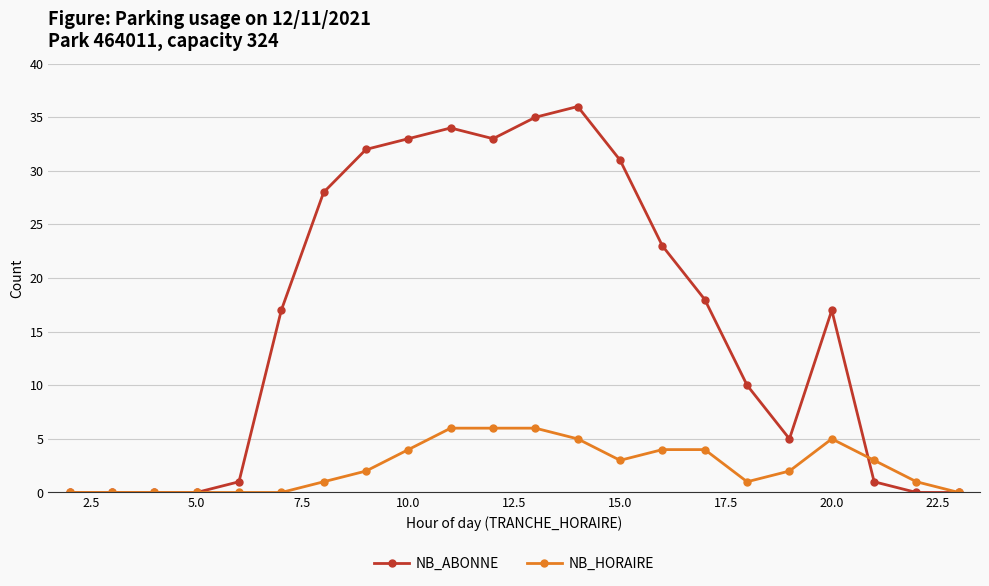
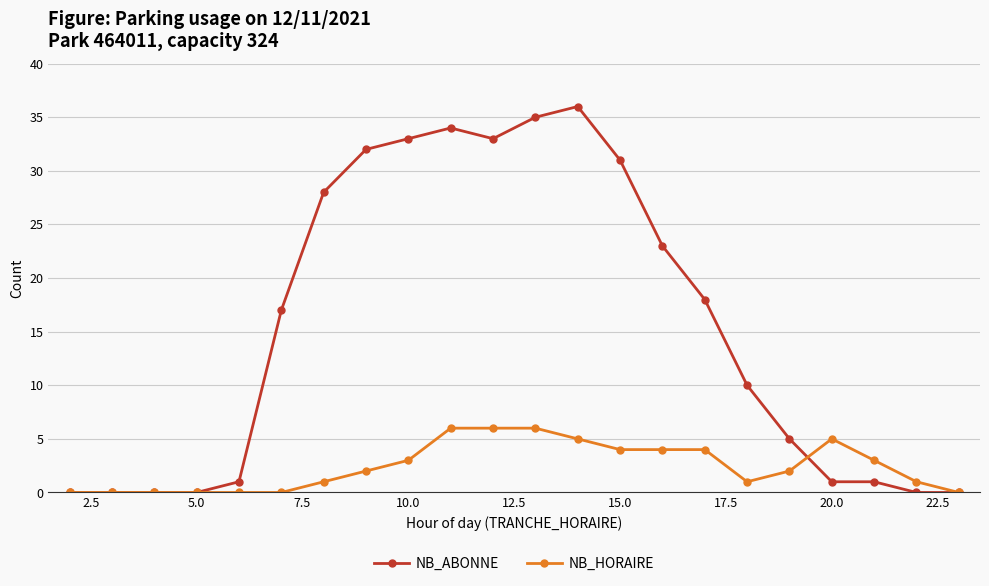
  {
    "NB_ABONNE": {
      "10.0": 33,
      "15.0": 31,
-     "20.0": 17
+     "20.0": 1
    },
    "NB_HORAIRE": {
-     "10.0": 4,
-     "15.0": 3,
+     "10.0": 3,
+     "15.0": 4,
      "20.0": 5
    }
  }
